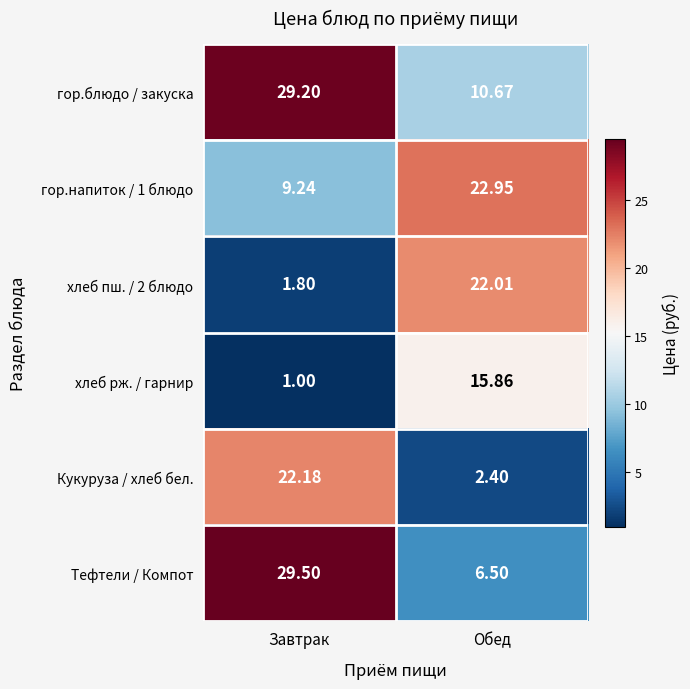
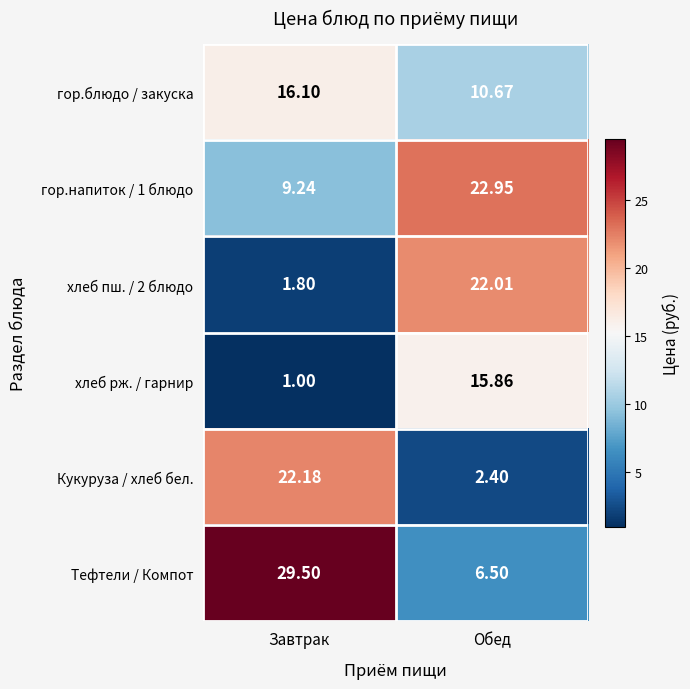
  {
    "гор.блюдо / закуска": {
-     "Завтрак": 29.20,
+     "Завтрак": 16.10,
      "Обед": 10.67
    },
    "гор.напиток / 1 блюдо": {
      "Завтрак": 9.24,
      "Обед": 22.95
    },
    "хлеб пш. / 2 блюдо": {
      "Завтрак": 1.80,
      "Обед": 22.01
    },
    "хлеб рж. / гарнир": {
      "Завтрак": 1.00,
      "Обед": 15.86
    },
    "Кукуруза / хлеб бел.": {
      "Завтрак": 22.18,
      "Обед": 2.40
    },
    "Тефтели / Компот": {
      "Завтрак": 29.50,
      "Обед": 6.50
    }
  }
